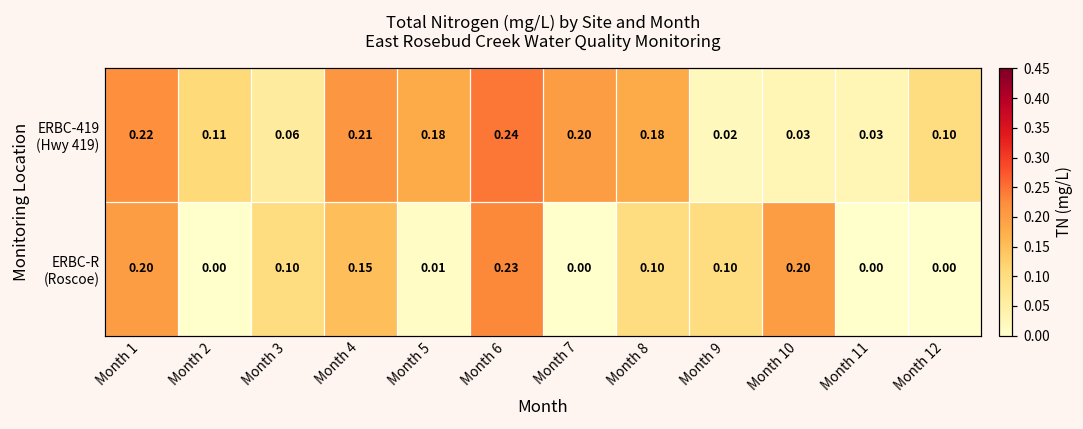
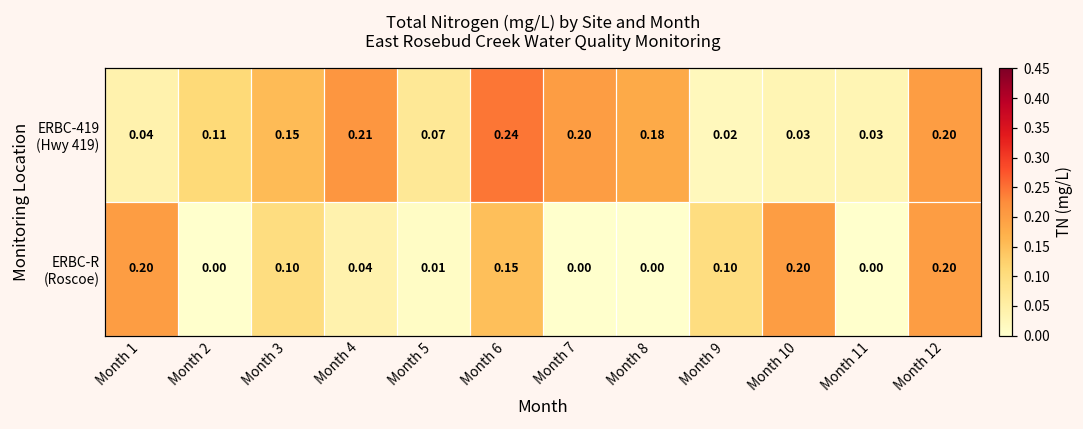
  {
    "ERBC-419 (Hwy 419)": {
-     "Month 1": 0.22,
+     "Month 1": 0.04,
      "Month 2": 0.11,
-     "Month 3": 0.06,
+     "Month 3": 0.15,
      "Month 4": 0.21,
-     "Month 5": 0.18,
+     "Month 5": 0.07,
      "Month 6": 0.24,
      "Month 7": 0.20,
      "Month 8": 0.18,
      "Month 9": 0.02,
      "Month 10": 0.03,
      "Month 11": 0.03,
-     "Month 12": 0.10
+     "Month 12": 0.20
    },
    "ERBC-R (Roscoe)": {
      "Month 1": 0.20,
      "Month 2": 0.00,
      "Month 3": 0.10,
-     "Month 4": 0.15,
+     "Month 4": 0.04,
      "Month 5": 0.01,
-     "Month 6": 0.23,
+     "Month 6": 0.15,
      "Month 7": 0.00,
-     "Month 8": 0.10,
+     "Month 8": 0.00,
      "Month 9": 0.10,
      "Month 10": 0.20,
      "Month 11": 0.00,
-     "Month 12": 0.00
+     "Month 12": 0.20
    }
  }
